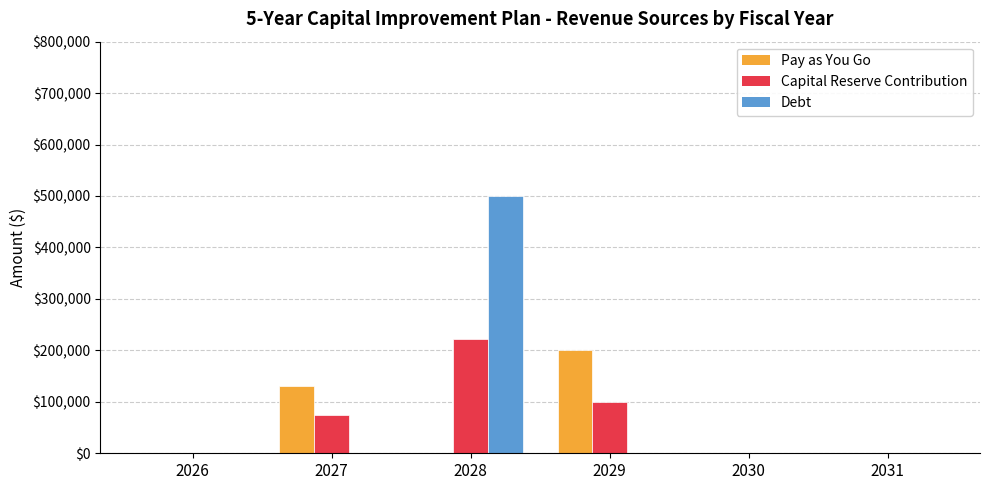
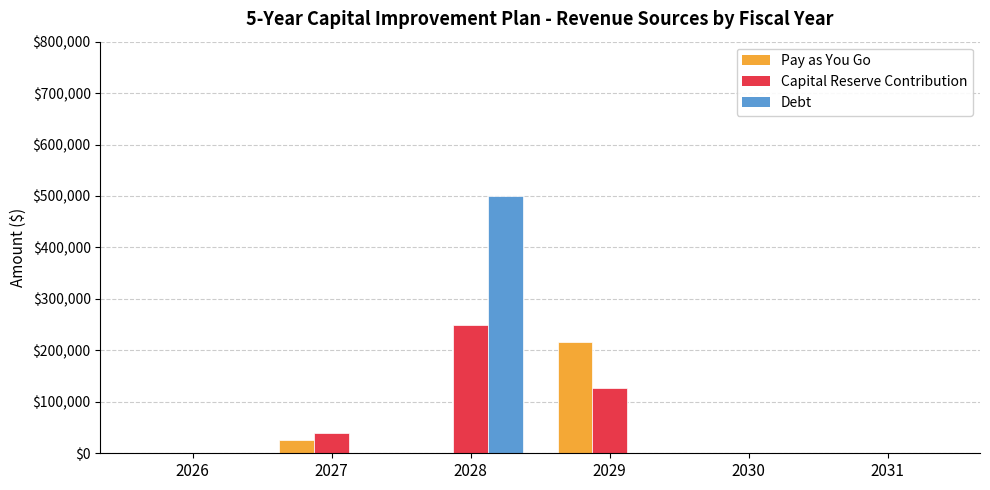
  {
    "Pay as You Go": {
      "2026": "$0",
-     "2027": "$130,000",
+     "2027": "$30,000",
      "2028": "$0",
-     "2029": "$200,000",
+     "2029": "$220,000",
      "2030": "$0",
      "2031": "$0"
    },
    "Capital Reserve Contribution": {
      "2026": "$0",
-     "2027": "$80,000",
-     "2028": "$220,000",
-     "2029": "$100,000",
+     "2027": "$40,000",
+     "2028": "$250,000",
+     "2029": "$130,000",
      "2030": "$0",
      "2031": "$0"
    },
    "Debt": {
      "2026": "$0",
      "2027": "$0",
      "2028": "$500,000",
      "2029": "$0",
      "2030": "$0",
      "2031": "$0"
    }
  }
